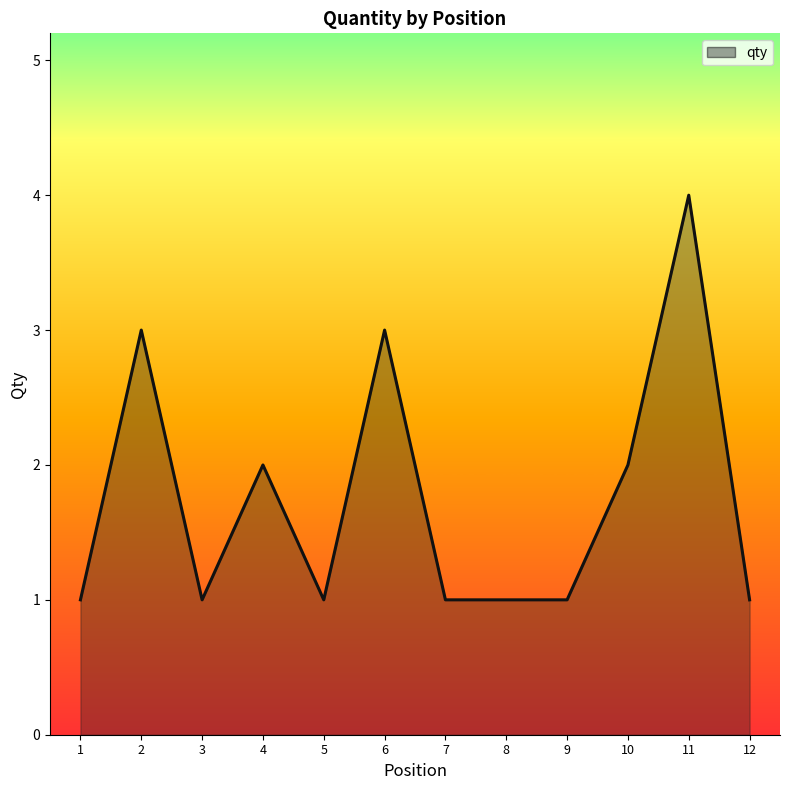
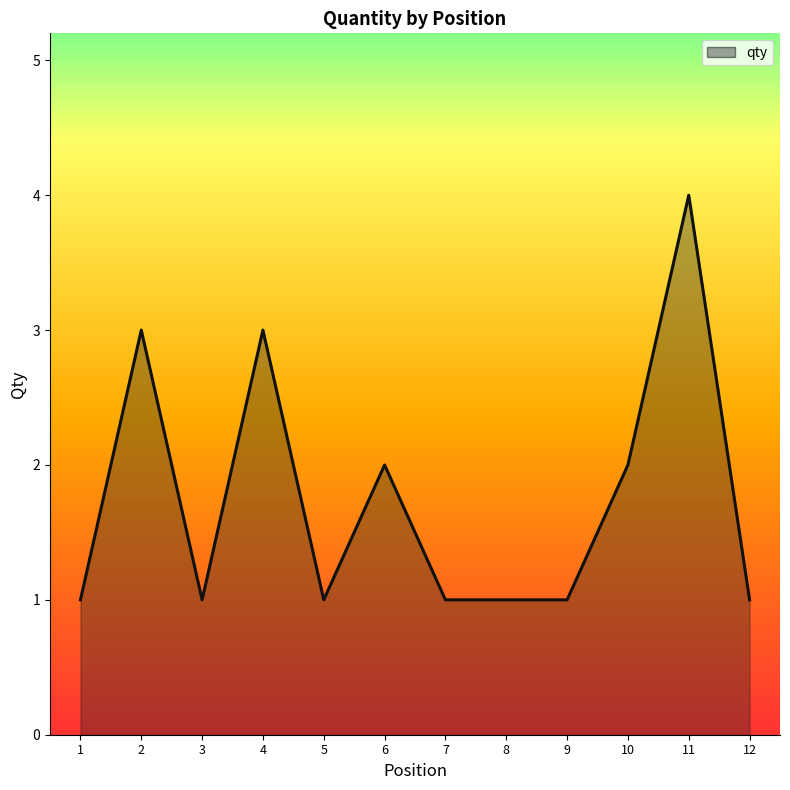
  {
    "1": 1,
    "2": 3,
    "3": 1,
-   "4": 2,
+   "4": 3,
    "5": 1,
-   "6": 3,
+   "6": 2,
    "7": 1,
    "8": 1,
    "9": 1,
    "10": 2,
    "11": 4,
    "12": 1
  }
